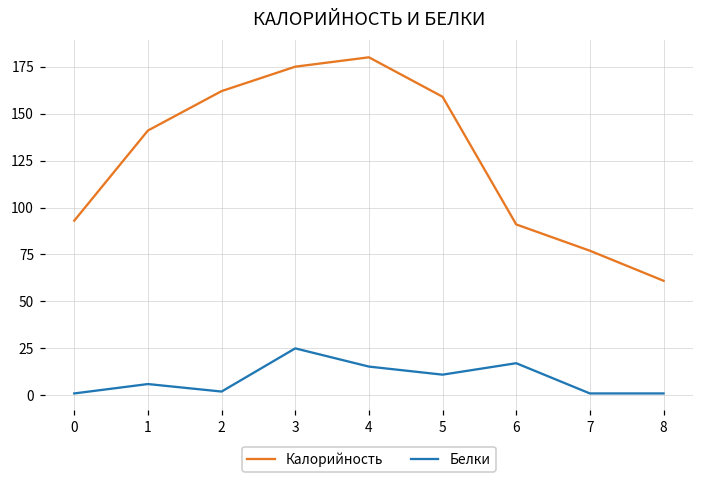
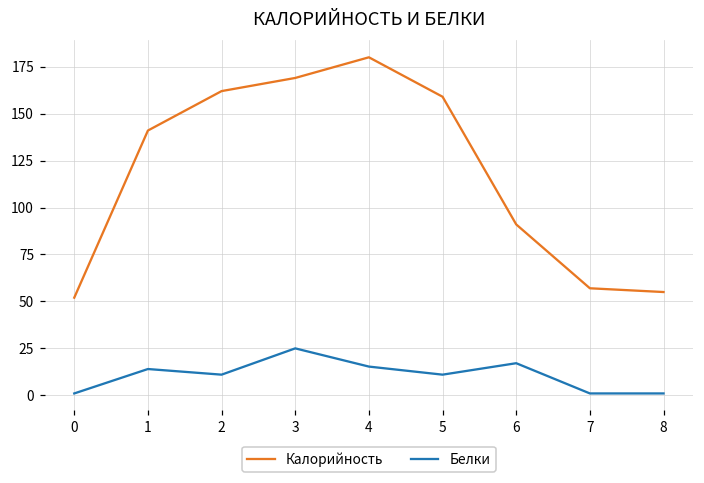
  {
    "Калорийность": {
-     "0": 93,
+     "0": 52,
      "1": 141,
      "2": 162,
-     "3": 175,
+     "3": 169,
      "4": 180,
      "5": 159,
      "6": 91,
-     "7": 77,
-     "8": 61
+     "7": 57,
+     "8": 55
    },
    "Белки": {
      "0": 1,
-     "1": 6,
-     "2": 2,
+     "1": 14,
+     "2": 11,
      "3": 25,
      "4": 15,
      "5": 11,
      "6": 17,
      "7": 1,
      "8": 1
    }
  }
